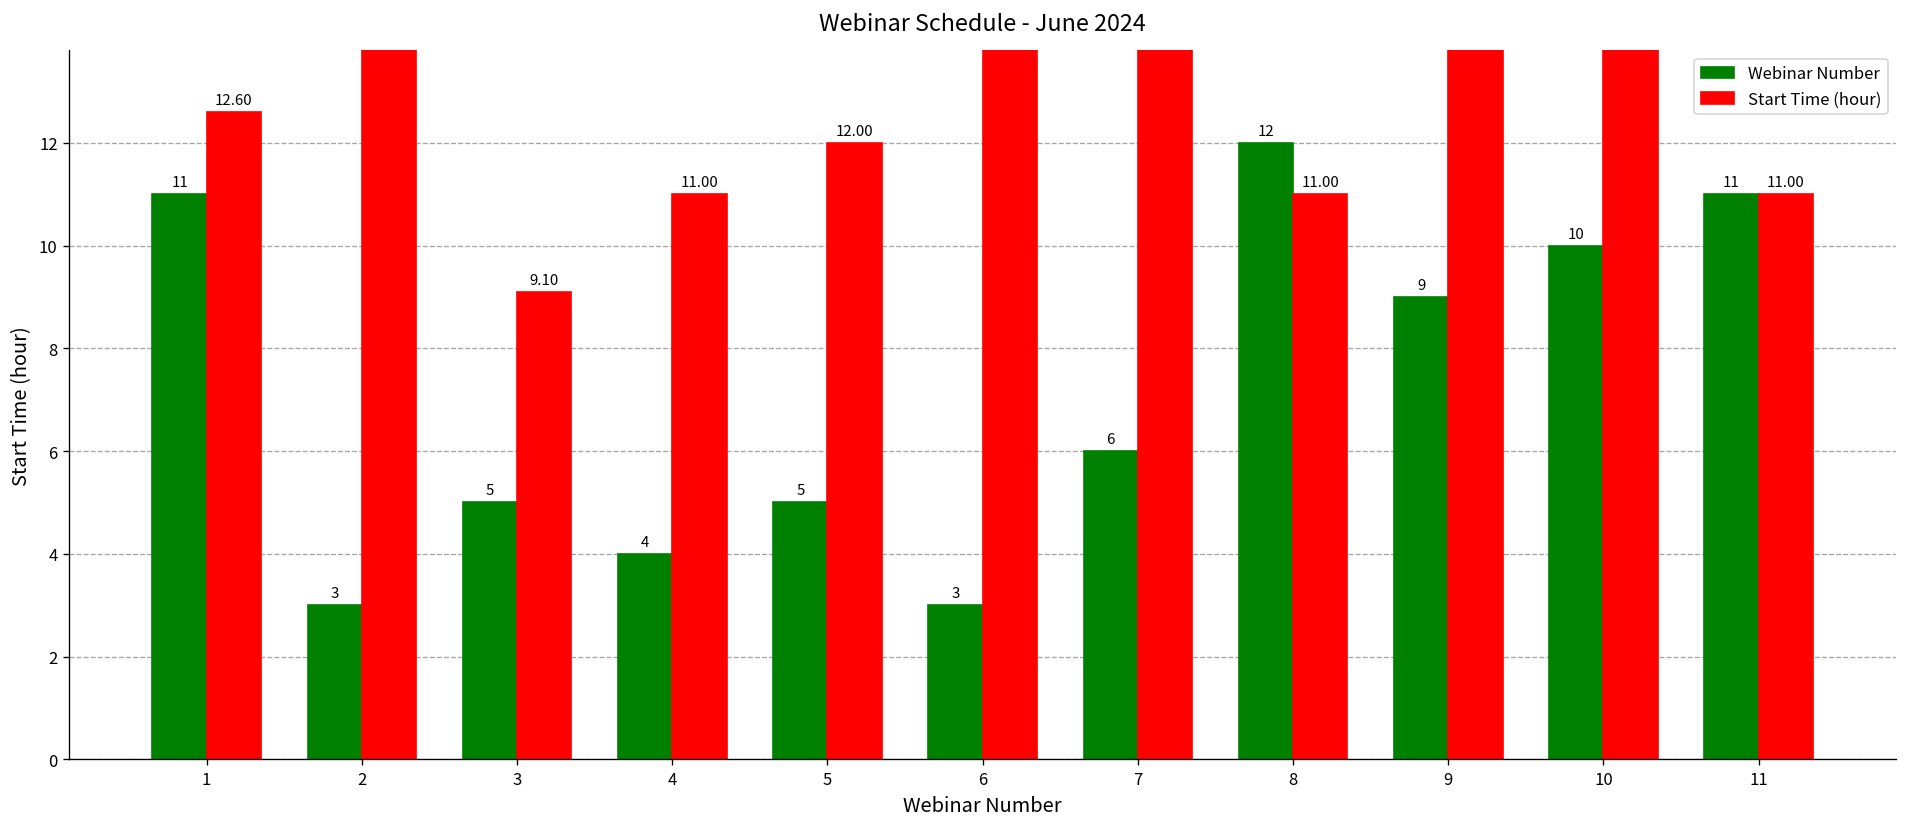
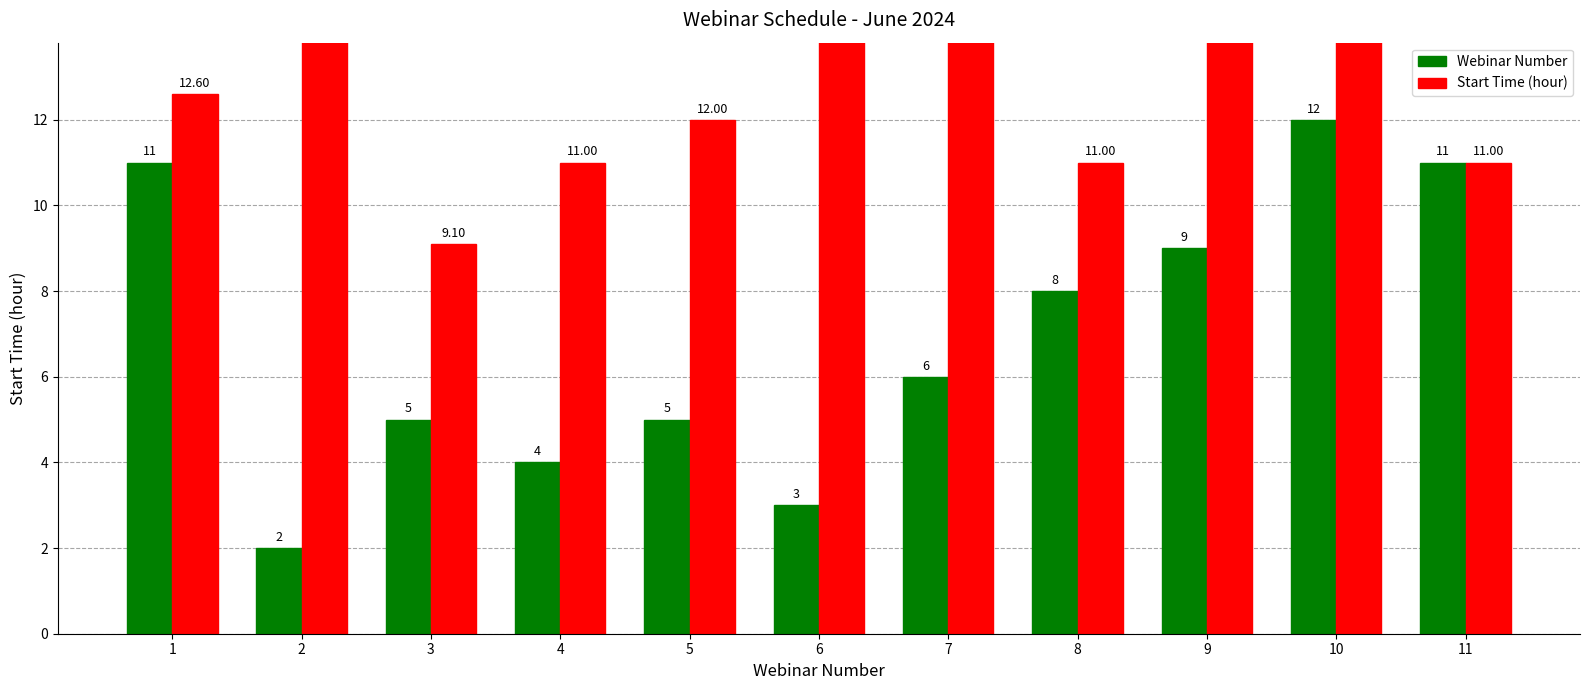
  {
    "Webinar Number": {
      "1": 11,
-     "2": 3,
+     "2": 2,
      "3": 5,
      "4": 4,
      "5": 5,
      "6": 3,
      "7": 6,
-     "8": 12,
+     "8": 8,
      "9": 9,
-     "10": 10,
+     "10": 12,
      "11": 11
    },
    "Start Time (hour)": {
      "1": 12.60,
      "3": 9.10,
      "4": 11.00,
      "5": 12.00,
      "8": 11.00,
      "11": 11.00
    }
  }
